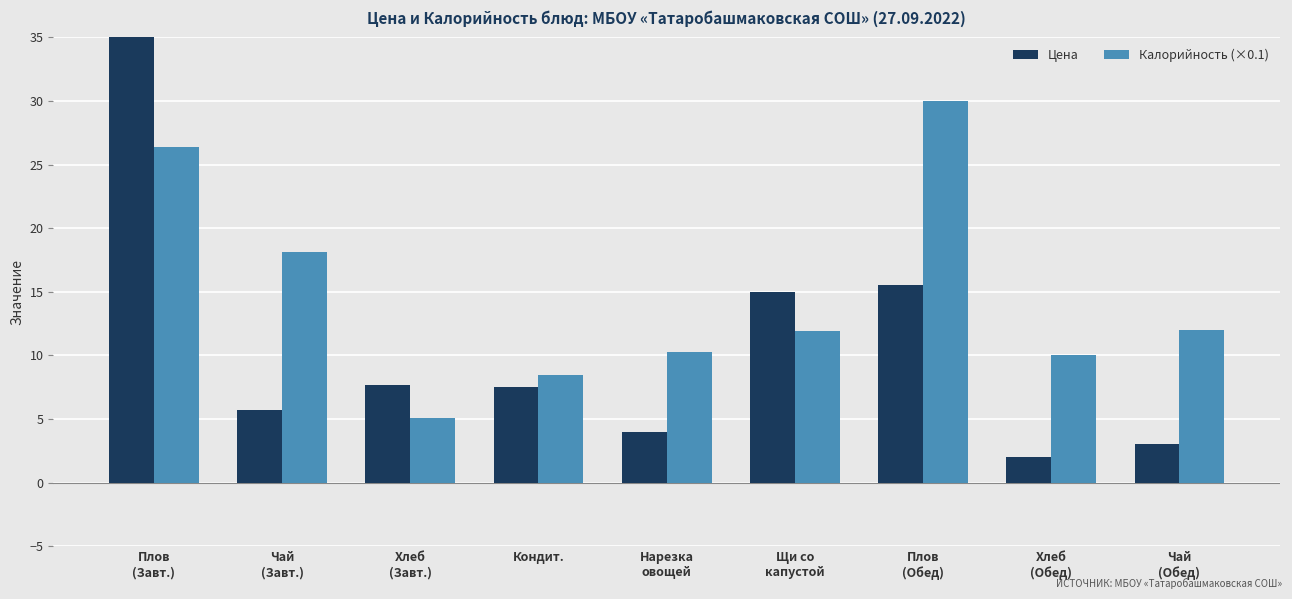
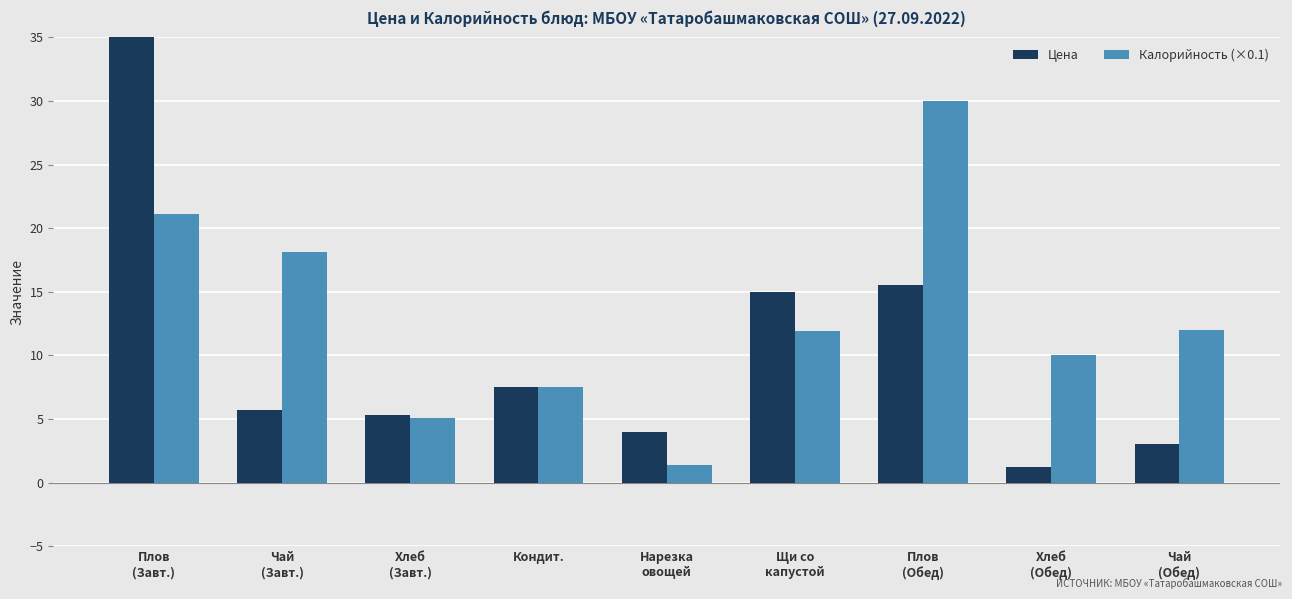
  {
    "Цена": {
      "Чай (Завт.)": 5.7,
-     "Хлеб (Завт.)": 7.7,
+     "Хлеб (Завт.)": 5.3,
      "Кондит.": 7.5,
      "Нарезка овощей": 4.0,
      "Щи со капустой": 15.0,
      "Плов (Обед)": 15.5,
-     "Хлеб (Обед)": 2.0,
+     "Хлеб (Обед)": 1.2,
      "Чай (Обед)": 3.0
    },
    "Калорийность (×0.1)": {
-     "Плов (Завт.)": 26.4,
+     "Плов (Завт.)": 21.1,
      "Чай (Завт.)": 18.1,
      "Хлеб (Завт.)": 5.1,
-     "Кондит.": 8.5,
-     "Нарезка овощей": 10.3,
+     "Кондит.": 7.5,
+     "Нарезка овощей": 1.4,
      "Щи со капустой": 11.9,
      "Плов (Обед)": 30.0,
      "Хлеб (Обед)": 10.0,
      "Чай (Обед)": 12.0
    }
  }
